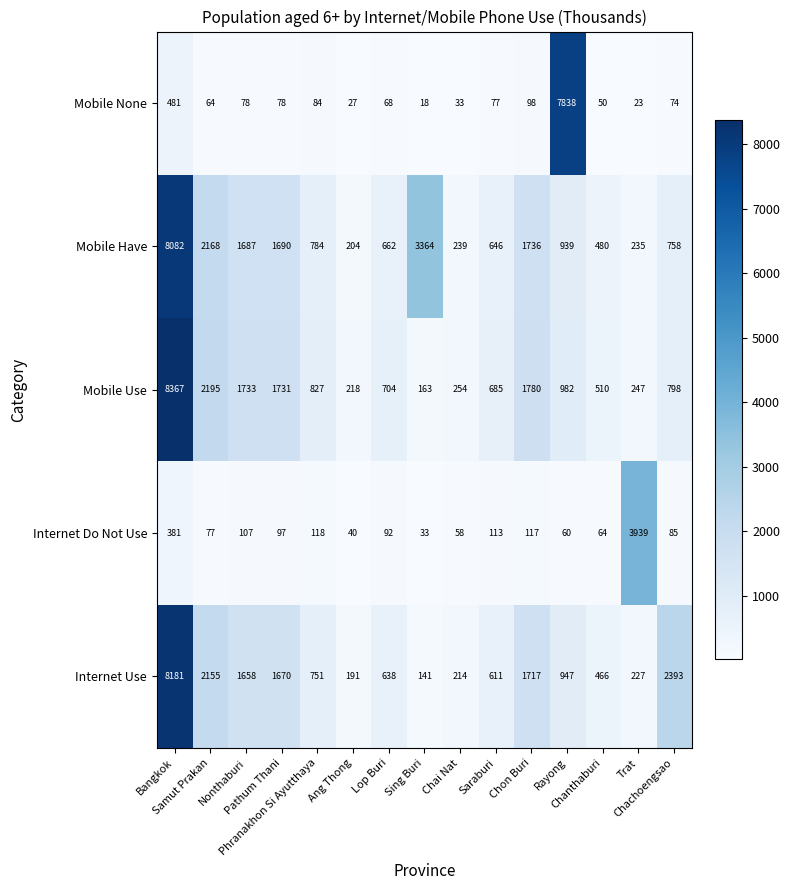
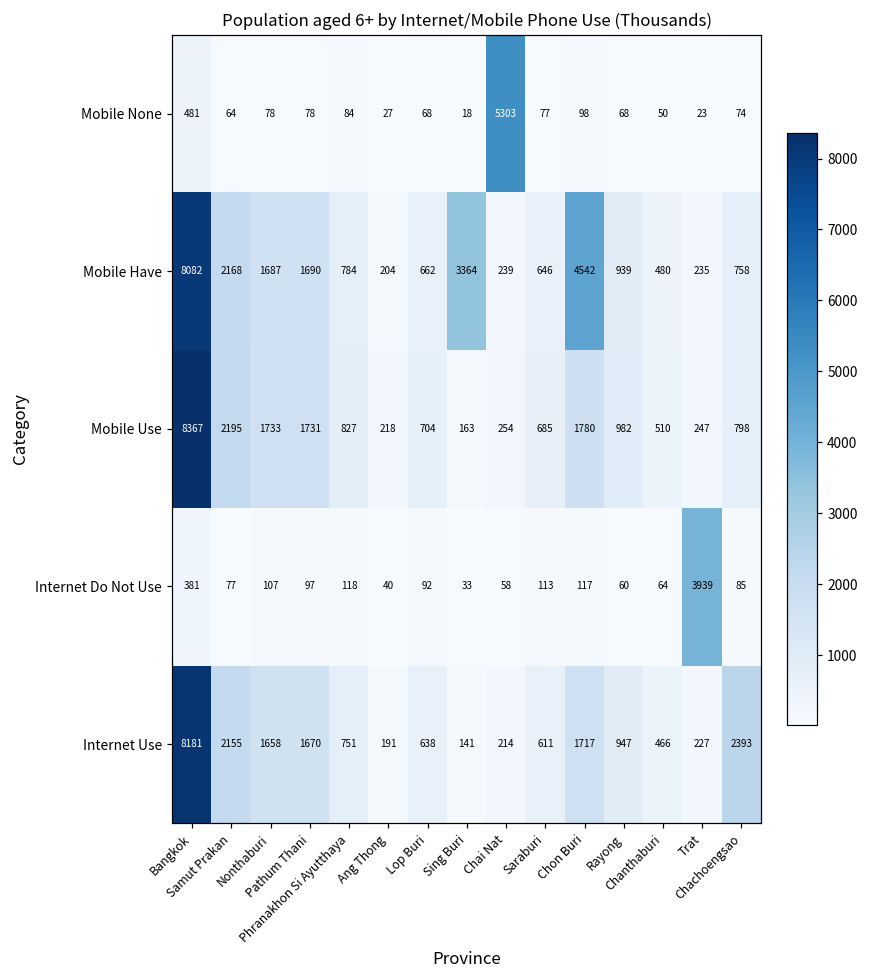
  {
    "Mobile None": {
      "Bangkok": 481,
      "Samut Prakan": 64,
      "Nonthaburi": 78,
      "Pathum Thani": 78,
      "Phranakhon Si Ayutthaya": 84,
      "Ang Thong": 27,
      "Lop Buri": 68,
      "Sing Buri": 18,
-     "Chai Nat": 33,
+     "Chai Nat": 5303,
      "Saraburi": 77,
      "Chon Buri": 98,
-     "Rayong": 7838,
+     "Rayong": 68,
      "Chanthaburi": 50,
      "Trat": 23,
      "Chachoengsao": 74
    },
    "Mobile Have": {
      "Bangkok": 8082,
      "Samut Prakan": 2168,
      "Nonthaburi": 1687,
      "Pathum Thani": 1690,
      "Phranakhon Si Ayutthaya": 784,
      "Ang Thong": 204,
      "Lop Buri": 662,
      "Sing Buri": 3364,
      "Chai Nat": 239,
      "Saraburi": 646,
-     "Chon Buri": 1736,
+     "Chon Buri": 4542,
      "Rayong": 939,
      "Chanthaburi": 480,
      "Trat": 235,
      "Chachoengsao": 758
    },
    "Mobile Use": {
      "Bangkok": 8367,
      "Samut Prakan": 2195,
      "Nonthaburi": 1733,
      "Pathum Thani": 1731,
      "Phranakhon Si Ayutthaya": 827,
      "Ang Thong": 218,
      "Lop Buri": 704,
      "Sing Buri": 163,
      "Chai Nat": 254,
      "Saraburi": 685,
      "Chon Buri": 1780,
      "Rayong": 982,
      "Chanthaburi": 510,
      "Trat": 247,
      "Chachoengsao": 798
    },
    "Internet Do Not Use": {
      "Bangkok": 381,
      "Samut Prakan": 77,
      "Nonthaburi": 107,
      "Pathum Thani": 97,
      "Phranakhon Si Ayutthaya": 118,
      "Ang Thong": 40,
      "Lop Buri": 92,
      "Sing Buri": 33,
      "Chai Nat": 58,
      "Saraburi": 113,
      "Chon Buri": 117,
      "Rayong": 60,
      "Chanthaburi": 64,
      "Trat": 3939,
      "Chachoengsao": 85
    },
    "Internet Use": {
      "Bangkok": 8181,
      "Samut Prakan": 2155,
      "Nonthaburi": 1658,
      "Pathum Thani": 1670,
      "Phranakhon Si Ayutthaya": 751,
      "Ang Thong": 191,
      "Lop Buri": 638,
      "Sing Buri": 141,
      "Chai Nat": 214,
      "Saraburi": 611,
      "Chon Buri": 1717,
      "Rayong": 947,
      "Chanthaburi": 466,
      "Trat": 227,
      "Chachoengsao": 2393
    }
  }
